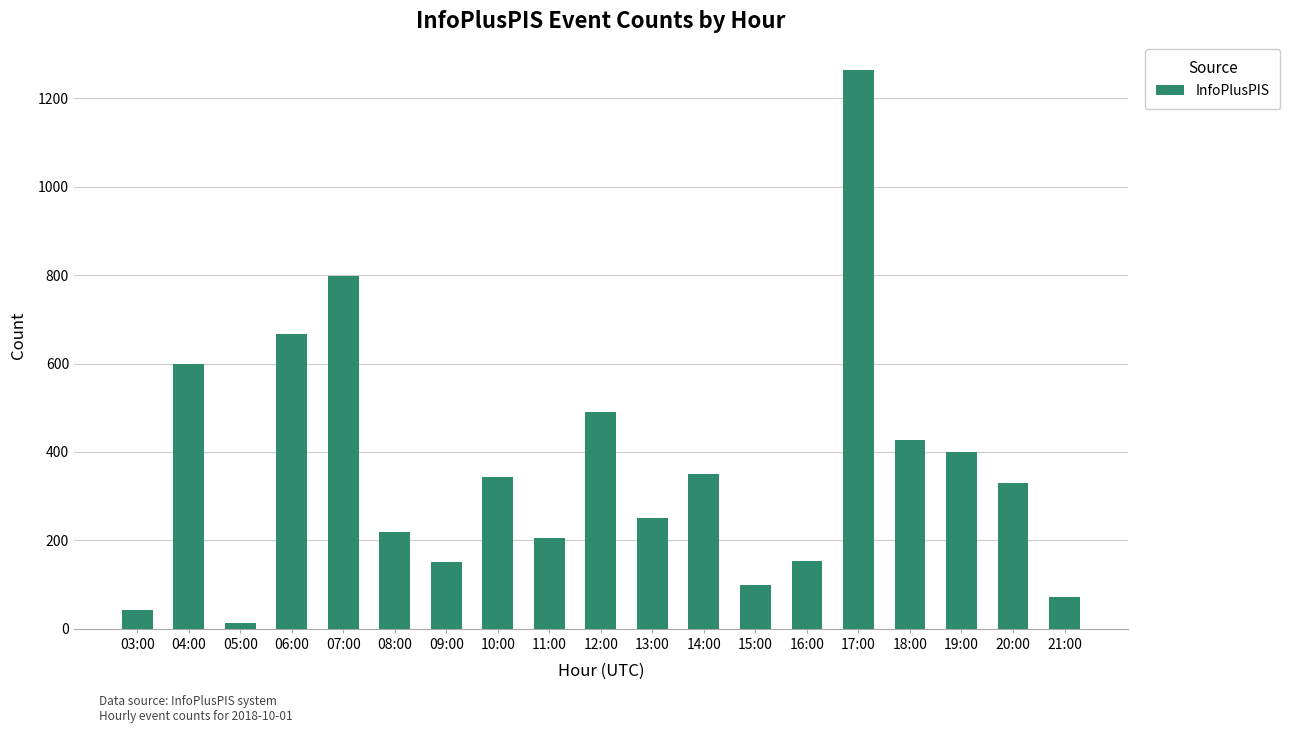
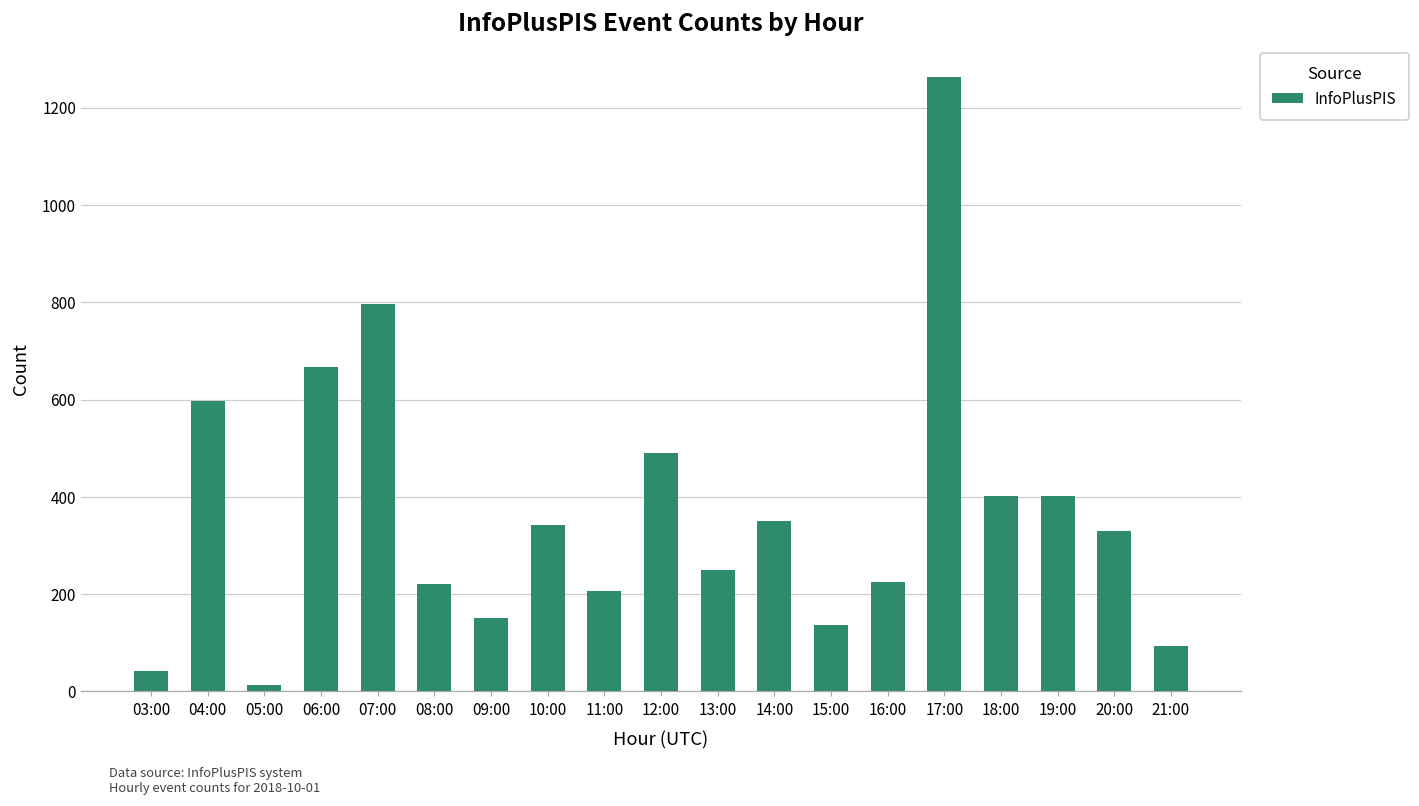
  {
    "03:00": 40,
    "04:00": 600,
    "05:00": 10,
    "06:00": 670,
    "07:00": 800,
    "08:00": 220,
    "09:00": 150,
    "10:00": 340,
    "11:00": 210,
    "12:00": 490,
    "13:00": 250,
    "14:00": 350,
-   "15:00": 100,
-   "16:00": 150,
+   "15:00": 140,
+   "16:00": 230,
    "17:00": 1260,
-   "18:00": 430,
+   "18:00": 400,
    "19:00": 400,
    "20:00": 330,
-   "21:00": 70
+   "21:00": 90
  }
